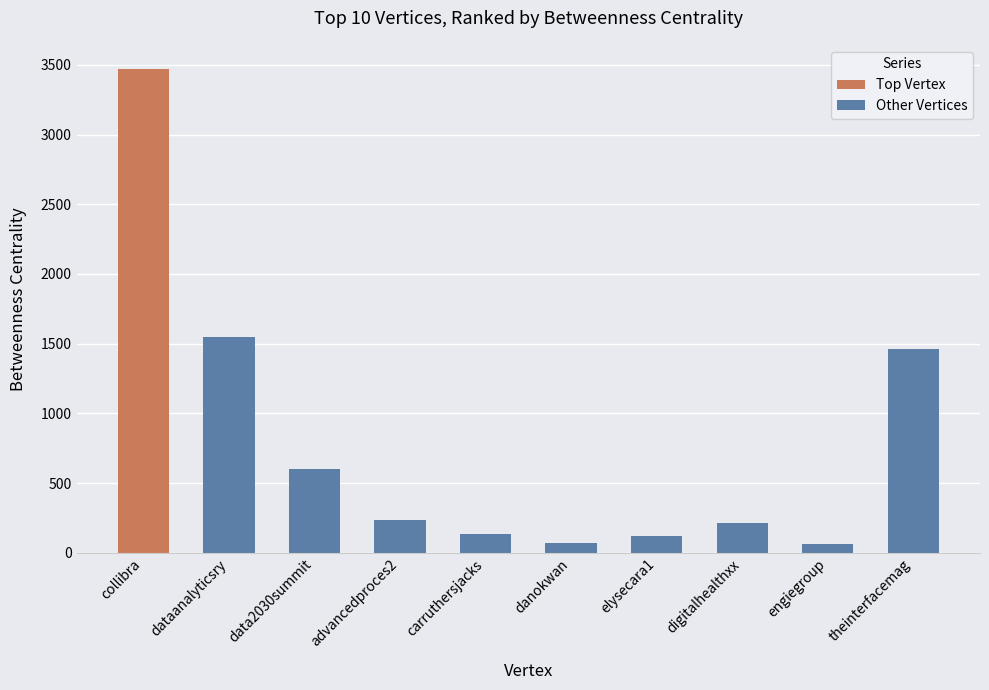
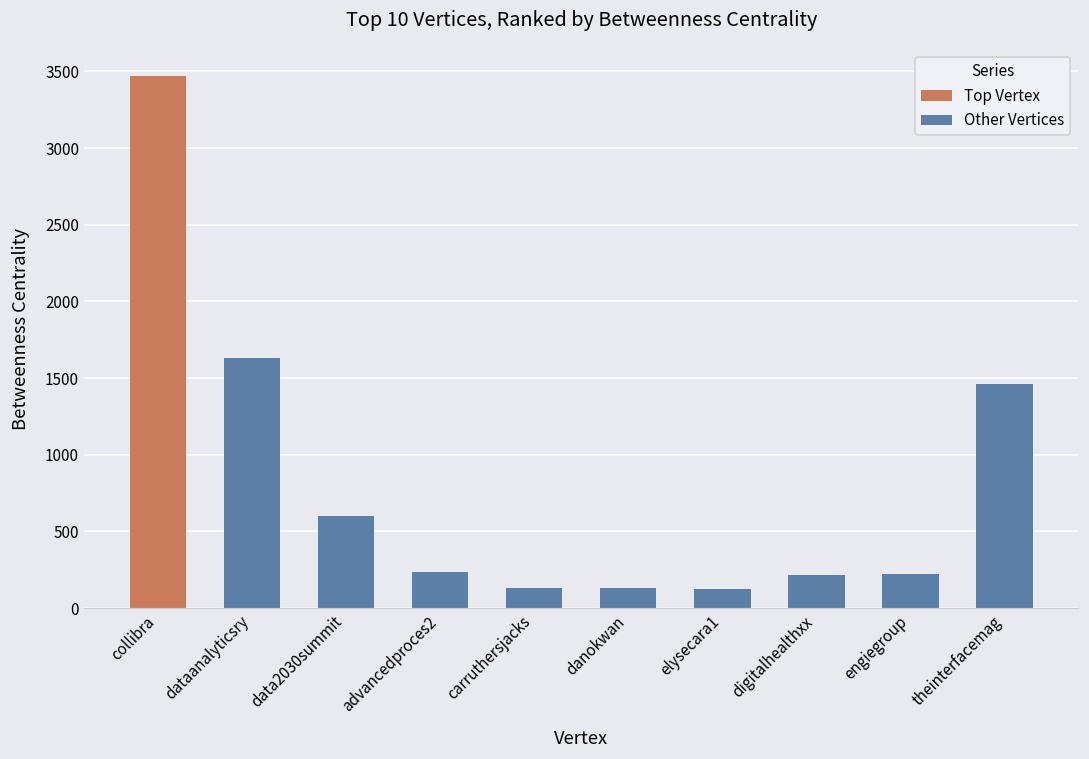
  {
    "Top Vertex": {
      "collibra": 3470
    },
    "Other Vertices": {
-     "dataanalyticsry": 1550,
+     "dataanalyticsry": 1630,
      "data2030summit": 600,
      "advancedproces2": 230,
      "carruthersjacks": 130,
-     "danokwan": 70,
+     "danokwan": 130,
      "elysecara1": 120,
      "digitalhealthxx": 210,
-     "engiegroup": 60,
+     "engiegroup": 220,
      "theinterfacemag": 1460
    }
  }
